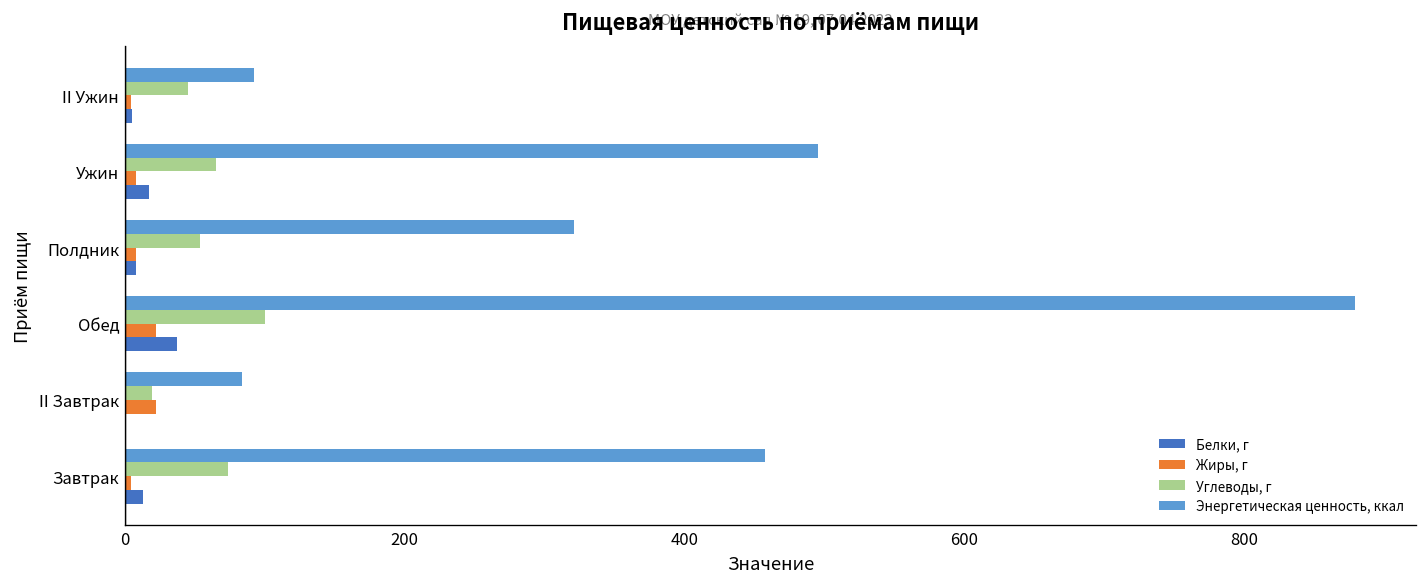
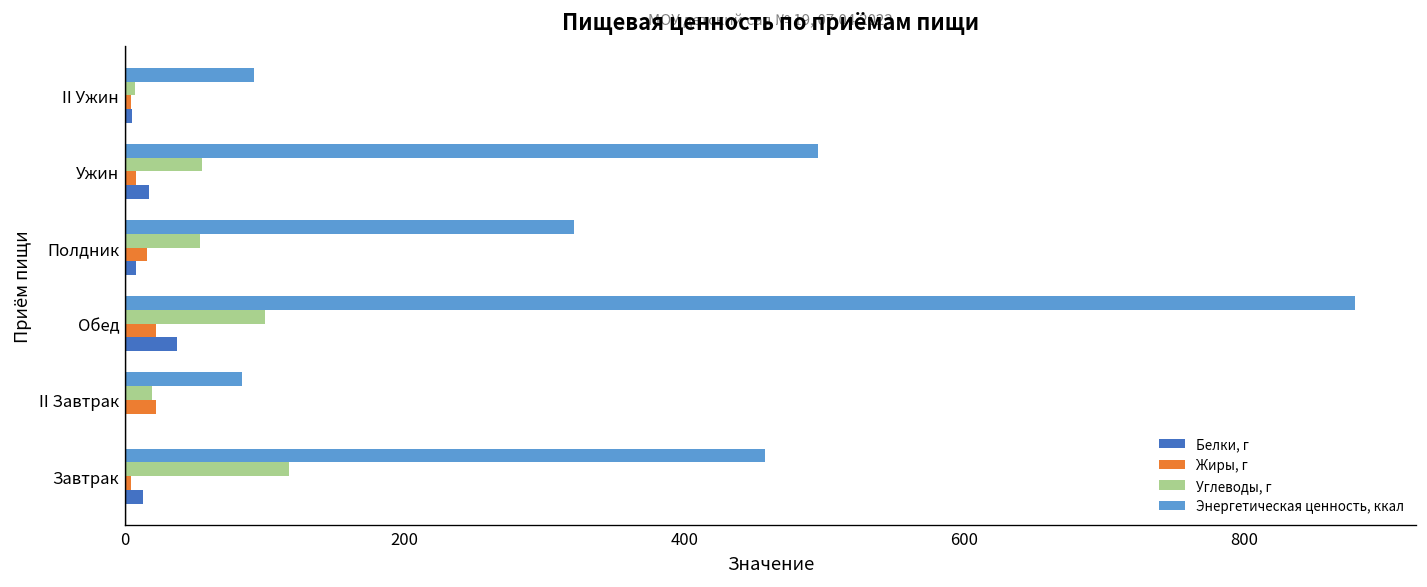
  {
    "Жиры, г": {
      "II Ужин": 4,
      "Ужин": 8,
-     "Полдник": 8,
+     "Полдник": 16,
      "Обед": 22,
      "II Завтрак": 22,
      "Завтрак": 4
    },
    "Углеводы, г": {
-     "II Ужин": 45,
-     "Ужин": 65,
+     "II Ужин": 7,
+     "Ужин": 55,
      "Полдник": 54,
      "Обед": 100,
      "II Завтрак": 20,
-     "Завтрак": 74
+     "Завтрак": 117
    }
  }
